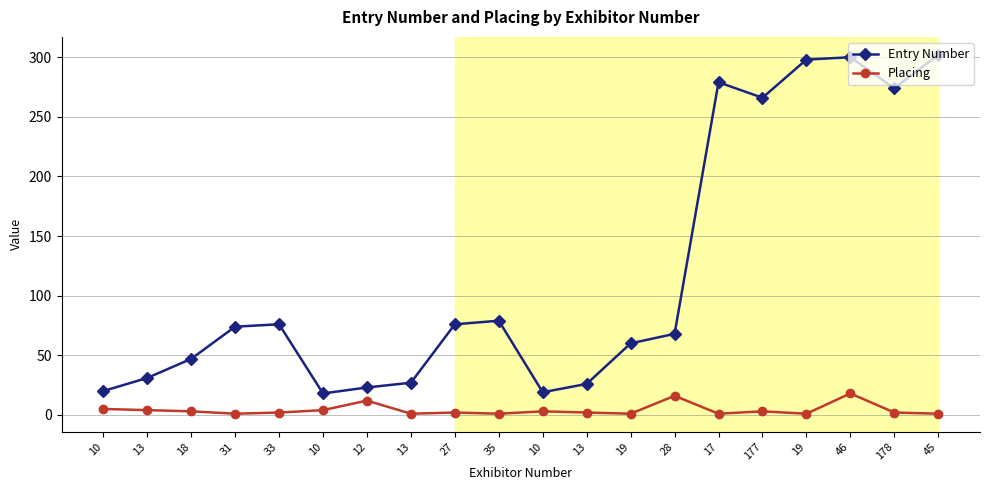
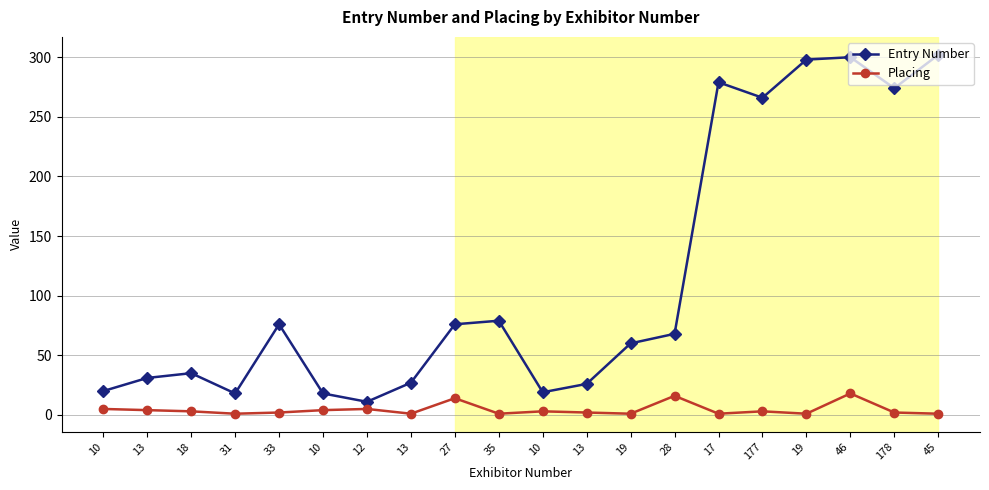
  {
    "Entry Number": {
-     "18": 47,
-     "31": 74,
+     "18": 35,
+     "31": 18,
      "33": 76,
-     "12": 23,
+     "12": 11,
      "27": 76,
      "35": 79,
      "28": 68,
      "17": 279,
      "177": 266,
      "178": 274
    },
    "Placing": {
      "18": 3,
      "31": 1,
      "33": 2,
-     "12": 12,
-     "27": 2,
+     "12": 5,
+     "27": 14,
      "35": 1,
      "28": 16,
      "17": 1,
      "177": 3,
      "46": 18,
      "178": 2,
      "45": 1
    }
  }
